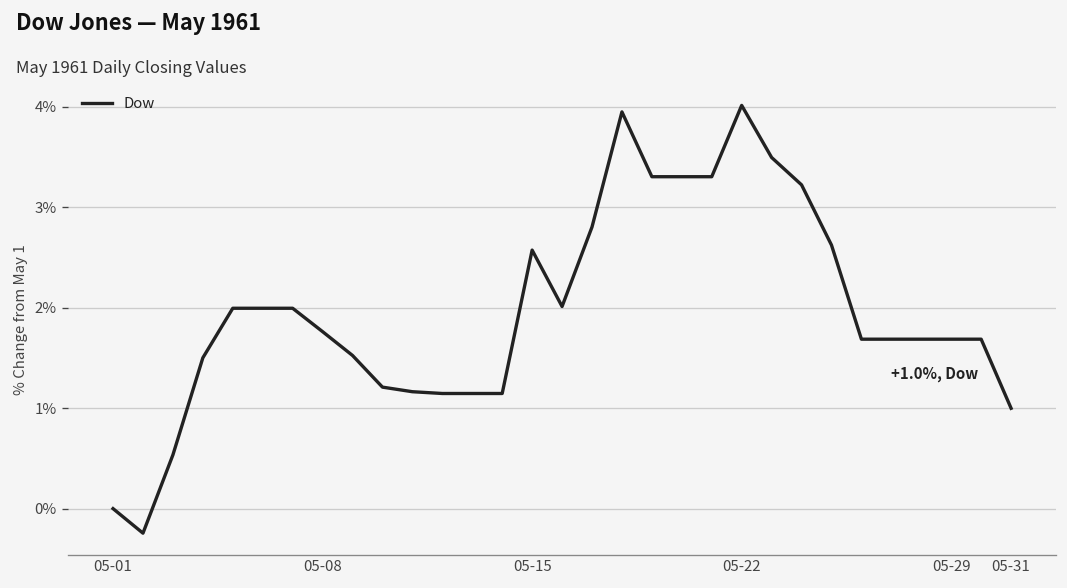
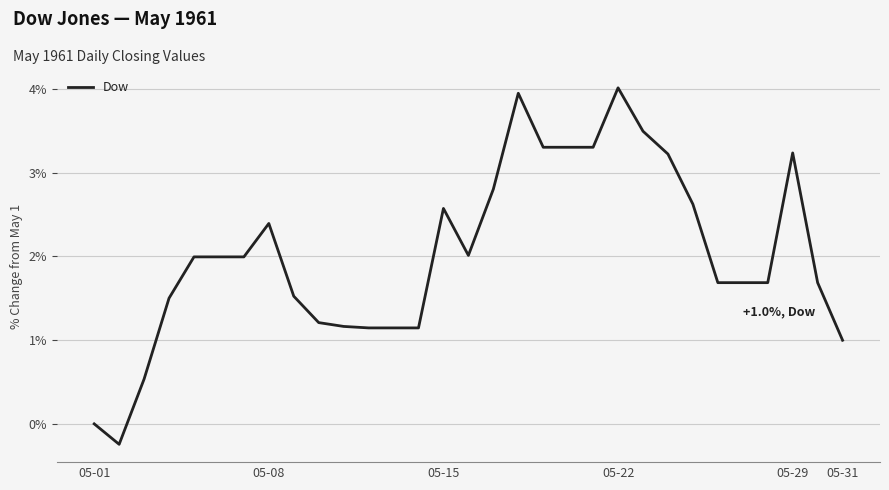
  {
    "05-01": "0.0%",
-   "05-08": "1.8%",
+   "05-08": "2.4%",
    "05-15": "2.6%",
    "05-22": "4.0%",
-   "05-29": "1.7%",
+   "05-29": "3.2%",
    "05-31": "1.0%"
  }
